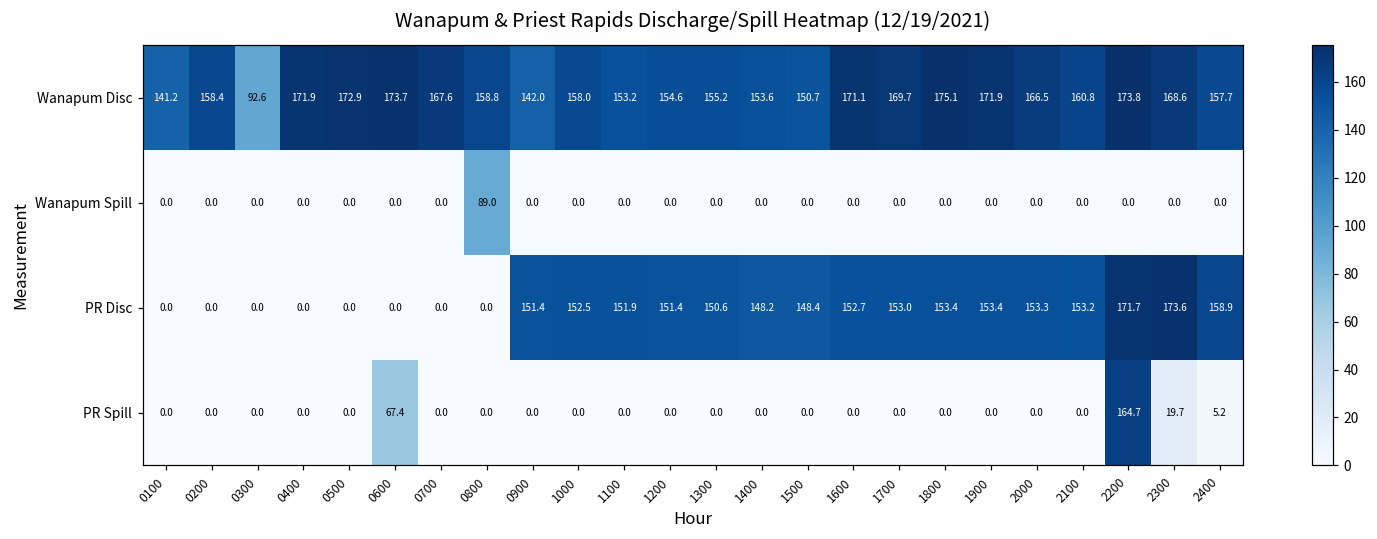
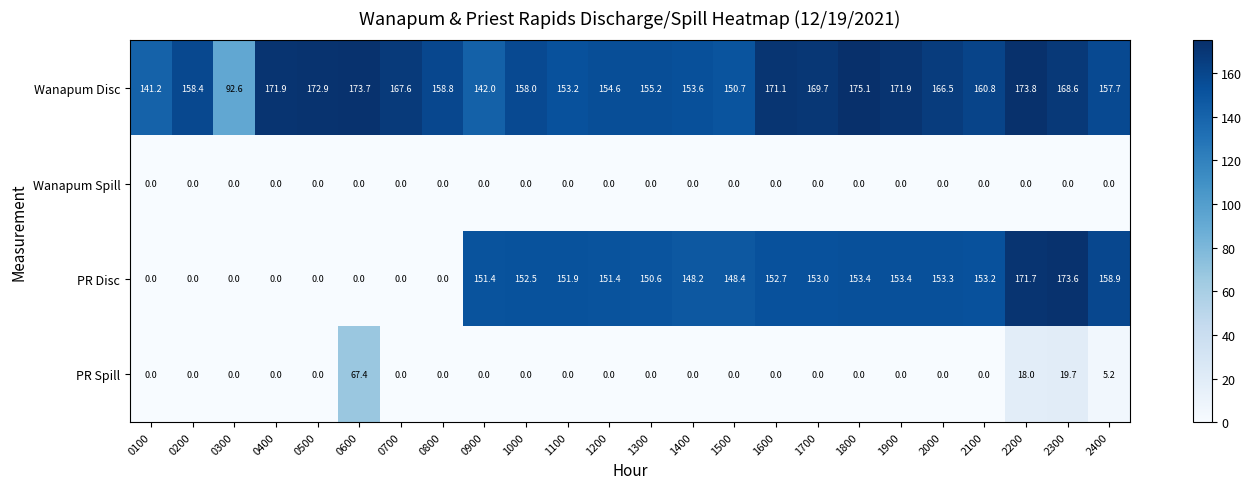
  {
    "Wanapum Disc": {
      "0100": 141.2,
      "0200": 158.4,
      "0300": 92.6,
      "0400": 171.9,
      "0500": 172.9,
      "0600": 173.7,
      "0700": 167.6,
      "0800": 158.8,
      "0900": 142.0,
      "1000": 158.0,
      "1100": 153.2,
      "1200": 154.6,
      "1300": 155.2,
      "1400": 153.6,
      "1500": 150.7,
      "1600": 171.1,
      "1700": 169.7,
      "1800": 175.1,
      "1900": 171.9,
      "2000": 166.5,
      "2100": 160.8,
      "2200": 173.8,
      "2300": 168.6,
      "2400": 157.7
    },
    "Wanapum Spill": {
      "0100": 0.0,
      "0200": 0.0,
      "0300": 0.0,
      "0400": 0.0,
      "0500": 0.0,
      "0600": 0.0,
      "0700": 0.0,
-     "0800": 89.0,
+     "0800": 0.0,
      "0900": 0.0,
      "1000": 0.0,
      "1100": 0.0,
      "1200": 0.0,
      "1300": 0.0,
      "1400": 0.0,
      "1500": 0.0,
      "1600": 0.0,
      "1700": 0.0,
      "1800": 0.0,
      "1900": 0.0,
      "2000": 0.0,
      "2100": 0.0,
      "2200": 0.0,
      "2300": 0.0,
      "2400": 0.0
    },
    "PR Disc": {
      "0100": 0.0,
      "0200": 0.0,
      "0300": 0.0,
      "0400": 0.0,
      "0500": 0.0,
      "0600": 0.0,
      "0700": 0.0,
      "0800": 0.0,
      "0900": 151.4,
      "1000": 152.5,
      "1100": 151.9,
      "1200": 151.4,
      "1300": 150.6,
      "1400": 148.2,
      "1500": 148.4,
      "1600": 152.7,
      "1700": 153.0,
      "1800": 153.4,
      "1900": 153.4,
      "2000": 153.3,
      "2100": 153.2,
      "2200": 171.7,
      "2300": 173.6,
      "2400": 158.9
    },
    "PR Spill": {
      "0100": 0.0,
      "0200": 0.0,
      "0300": 0.0,
      "0400": 0.0,
      "0500": 0.0,
      "0600": 67.4,
      "0700": 0.0,
      "0800": 0.0,
      "0900": 0.0,
      "1000": 0.0,
      "1100": 0.0,
      "1200": 0.0,
      "1300": 0.0,
      "1400": 0.0,
      "1500": 0.0,
      "1600": 0.0,
      "1700": 0.0,
      "1800": 0.0,
      "1900": 0.0,
      "2000": 0.0,
      "2100": 0.0,
-     "2200": 164.7,
+     "2200": 18.0,
      "2300": 19.7,
      "2400": 5.2
    }
  }
